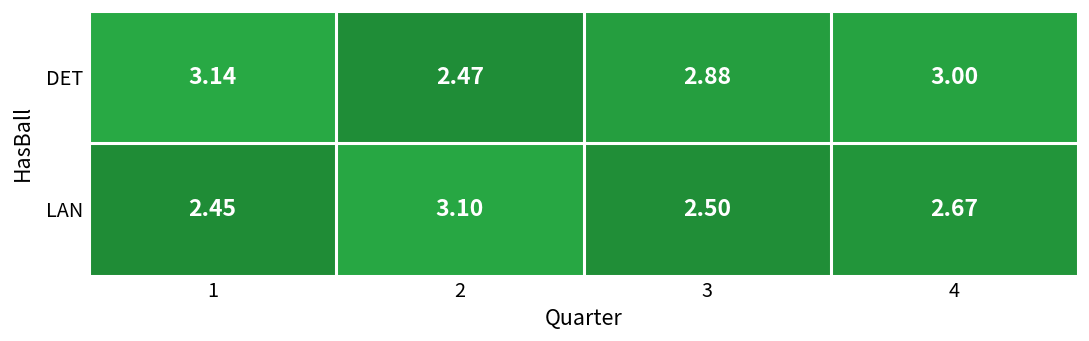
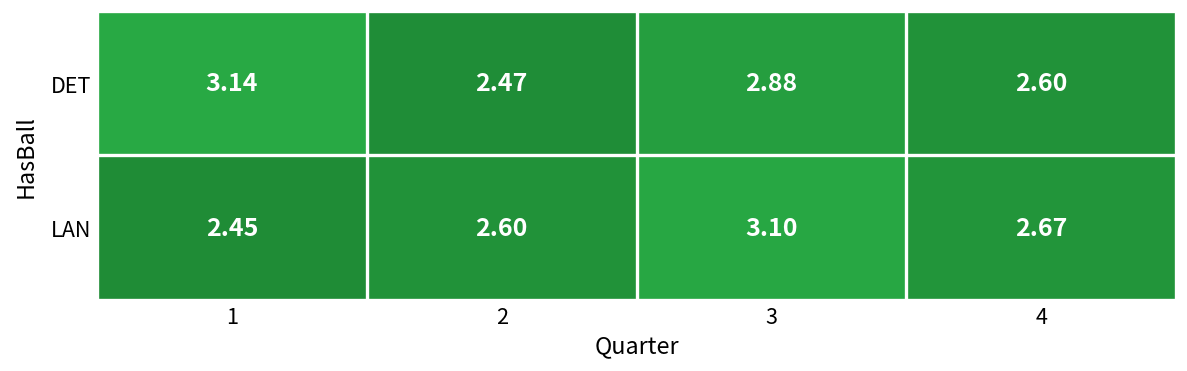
  {
    "DET": {
      "1": 3.14,
      "2": 2.47,
      "3": 2.88,
-     "4": 3.00
+     "4": 2.60
    },
    "LAN": {
      "1": 2.45,
-     "2": 3.10,
-     "3": 2.50,
+     "2": 2.60,
+     "3": 3.10,
      "4": 2.67
    }
  }
